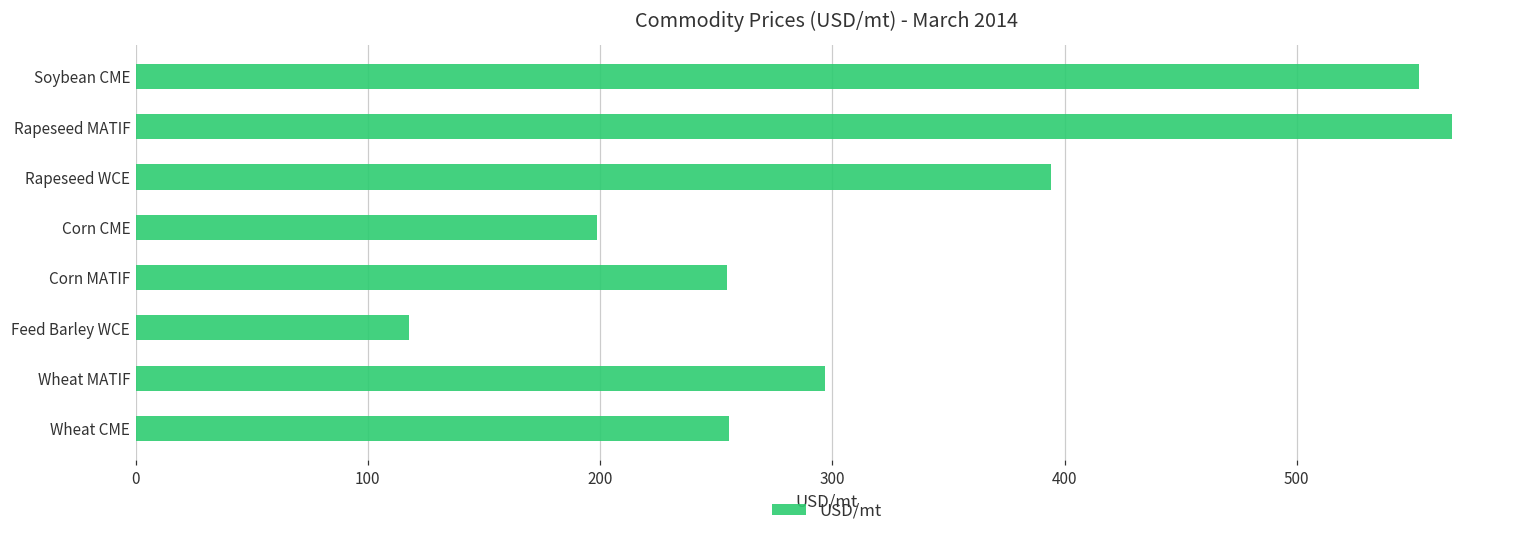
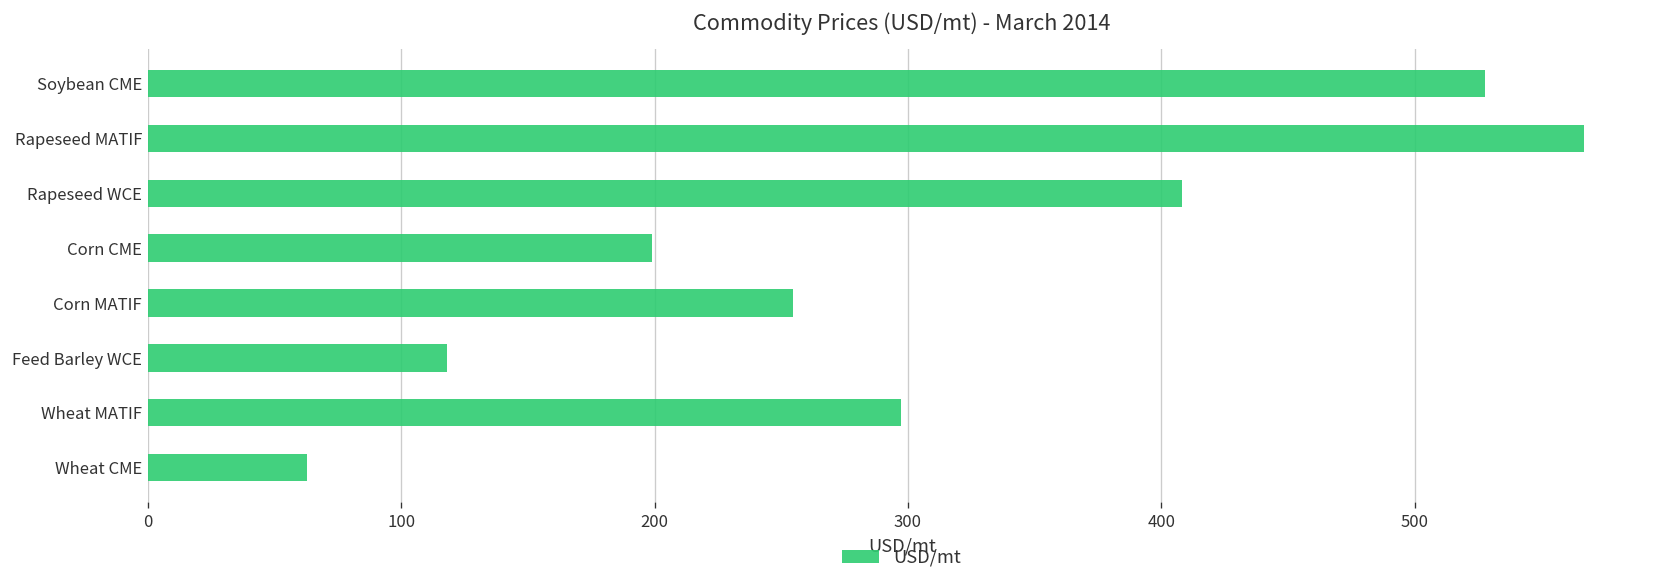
  {
-   "Soybean CME": 553,
+   "Soybean CME": 528,
    "Rapeseed MATIF": 567,
-   "Rapeseed WCE": 394,
+   "Rapeseed WCE": 408,
    "Corn CME": 199,
    "Corn MATIF": 255,
    "Feed Barley WCE": 118,
    "Wheat MATIF": 297,
-   "Wheat CME": 256
+   "Wheat CME": 63
  }
